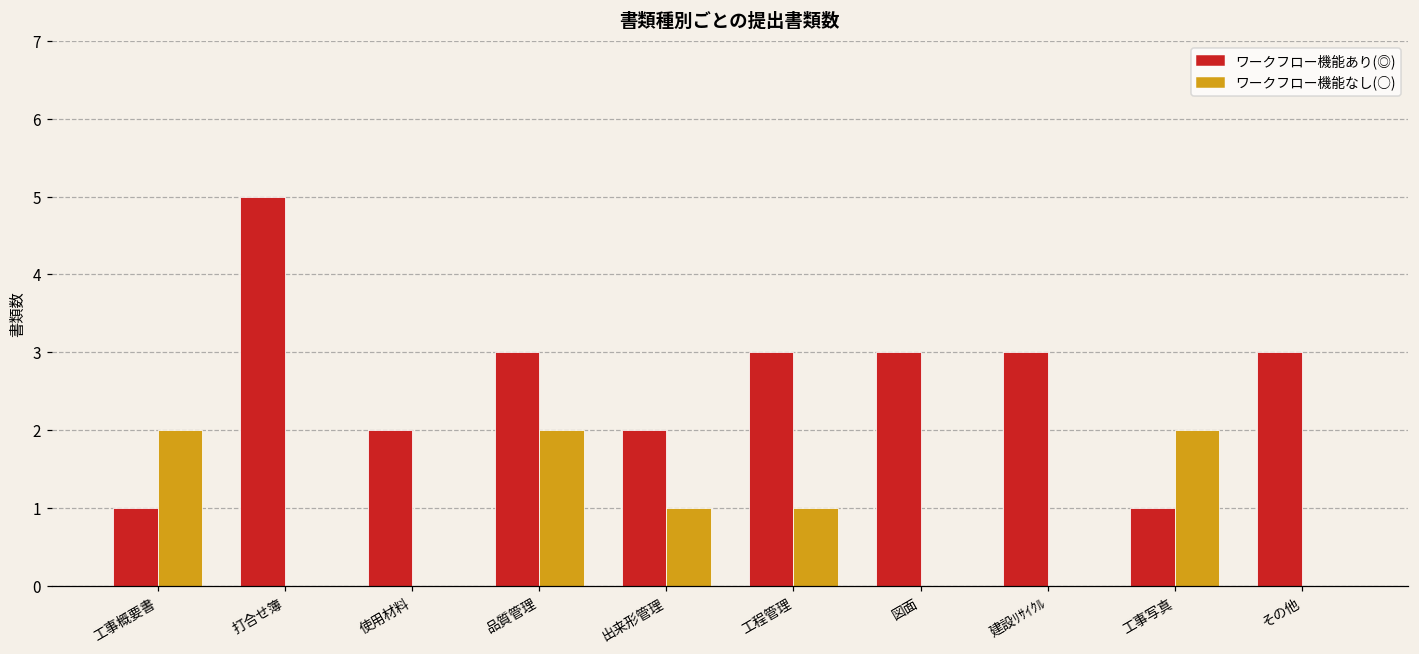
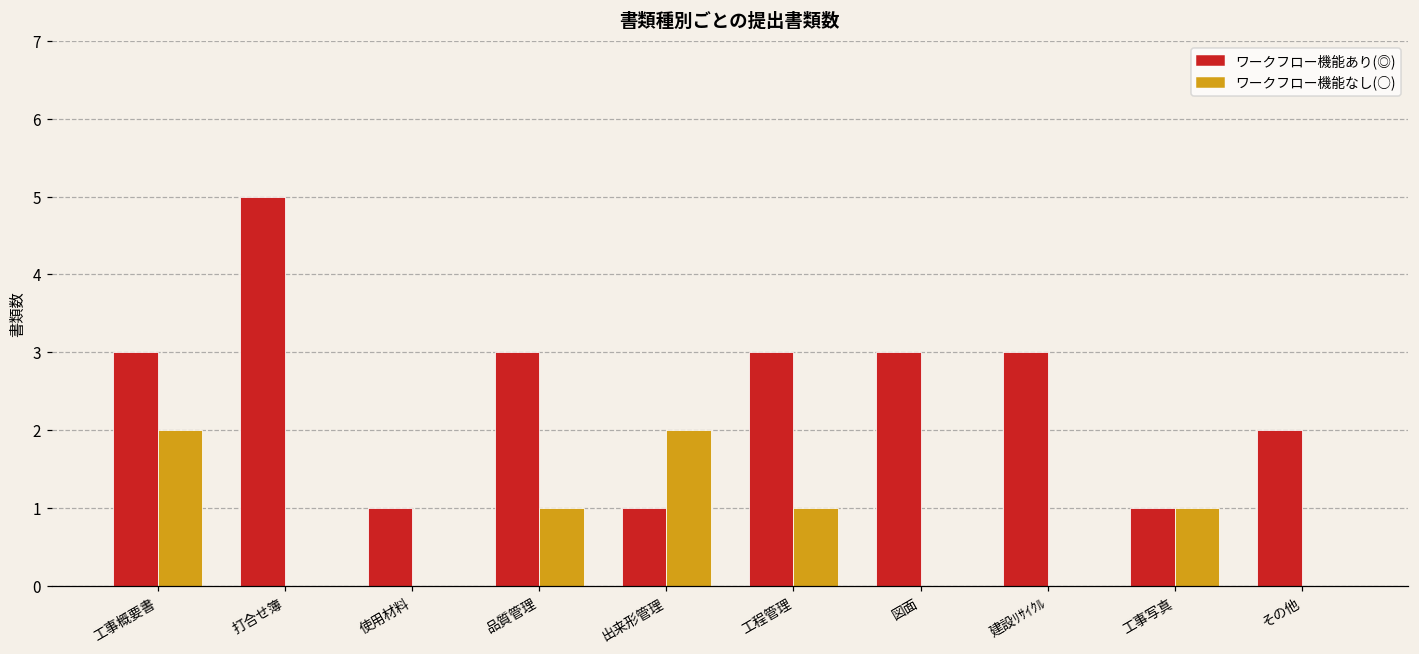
  {
    "ワークフロー機能あり(◎)": {
-     "工事概要書": 1,
+     "工事概要書": 3,
      "打合せ簿": 5,
-     "使用材料": 2,
+     "使用材料": 1,
      "品質管理": 3,
-     "出来形管理": 2,
+     "出来形管理": 1,
      "工程管理": 3,
      "図面": 3,
      "建設ﾘｻｲｸﾙ": 3,
      "工事写真": 1,
-     "その他": 3
+     "その他": 2
    },
    "ワークフロー機能なし(○)": {
      "工事概要書": 2,
      "打合せ簿": 0,
      "使用材料": 0,
-     "品質管理": 2,
-     "出来形管理": 1,
+     "品質管理": 1,
+     "出来形管理": 2,
      "工程管理": 1,
      "図面": 0,
      "建設ﾘｻｲｸﾙ": 0,
-     "工事写真": 2,
+     "工事写真": 1,
      "その他": 0
    }
  }
